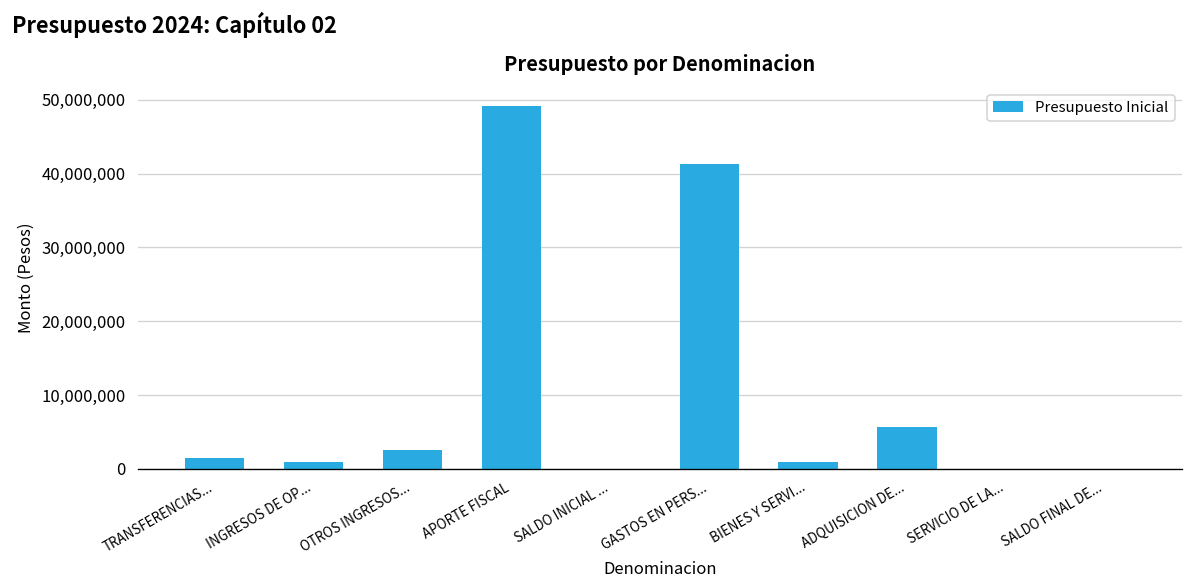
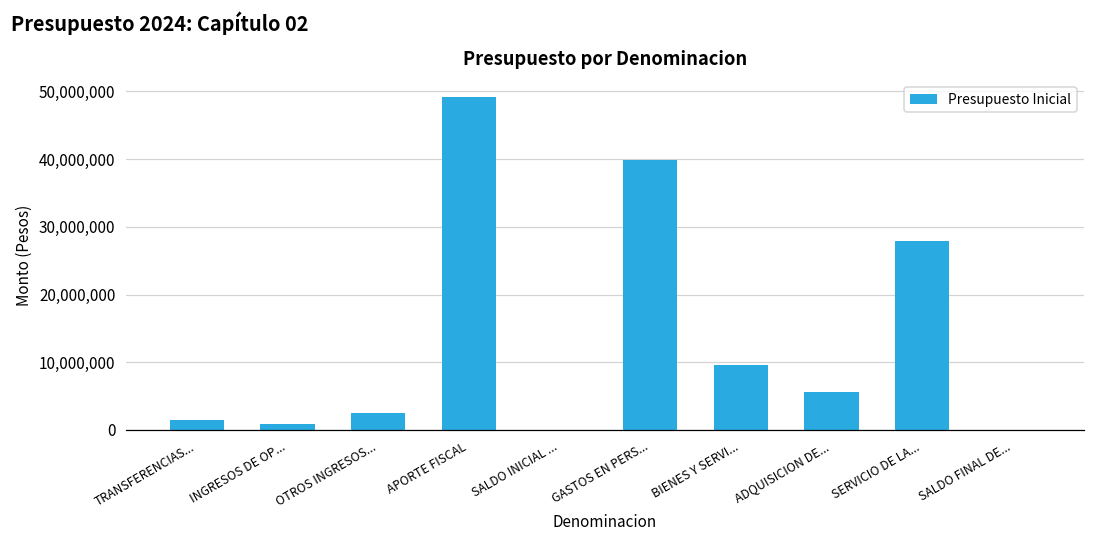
  {
    "TRANSFERENCIAS...": "1,000,000",
    "INGRESOS DE OP...": "1,000,000",
    "OTROS INGRESOS...": "3,000,000",
    "APORTE FISCAL": "49,000,000",
-   "GASTOS EN PERS...": "41,000,000",
-   "BIENES Y SERVI...": "1,000,000",
+   "GASTOS EN PERS...": "40,000,000",
+   "BIENES Y SERVI...": "10,000,000",
    "ADQUISICION DE...": "6,000,000",
-   "SERVICIO DE LA...": "0"
+   "SERVICIO DE LA...": "28,000,000"
  }
